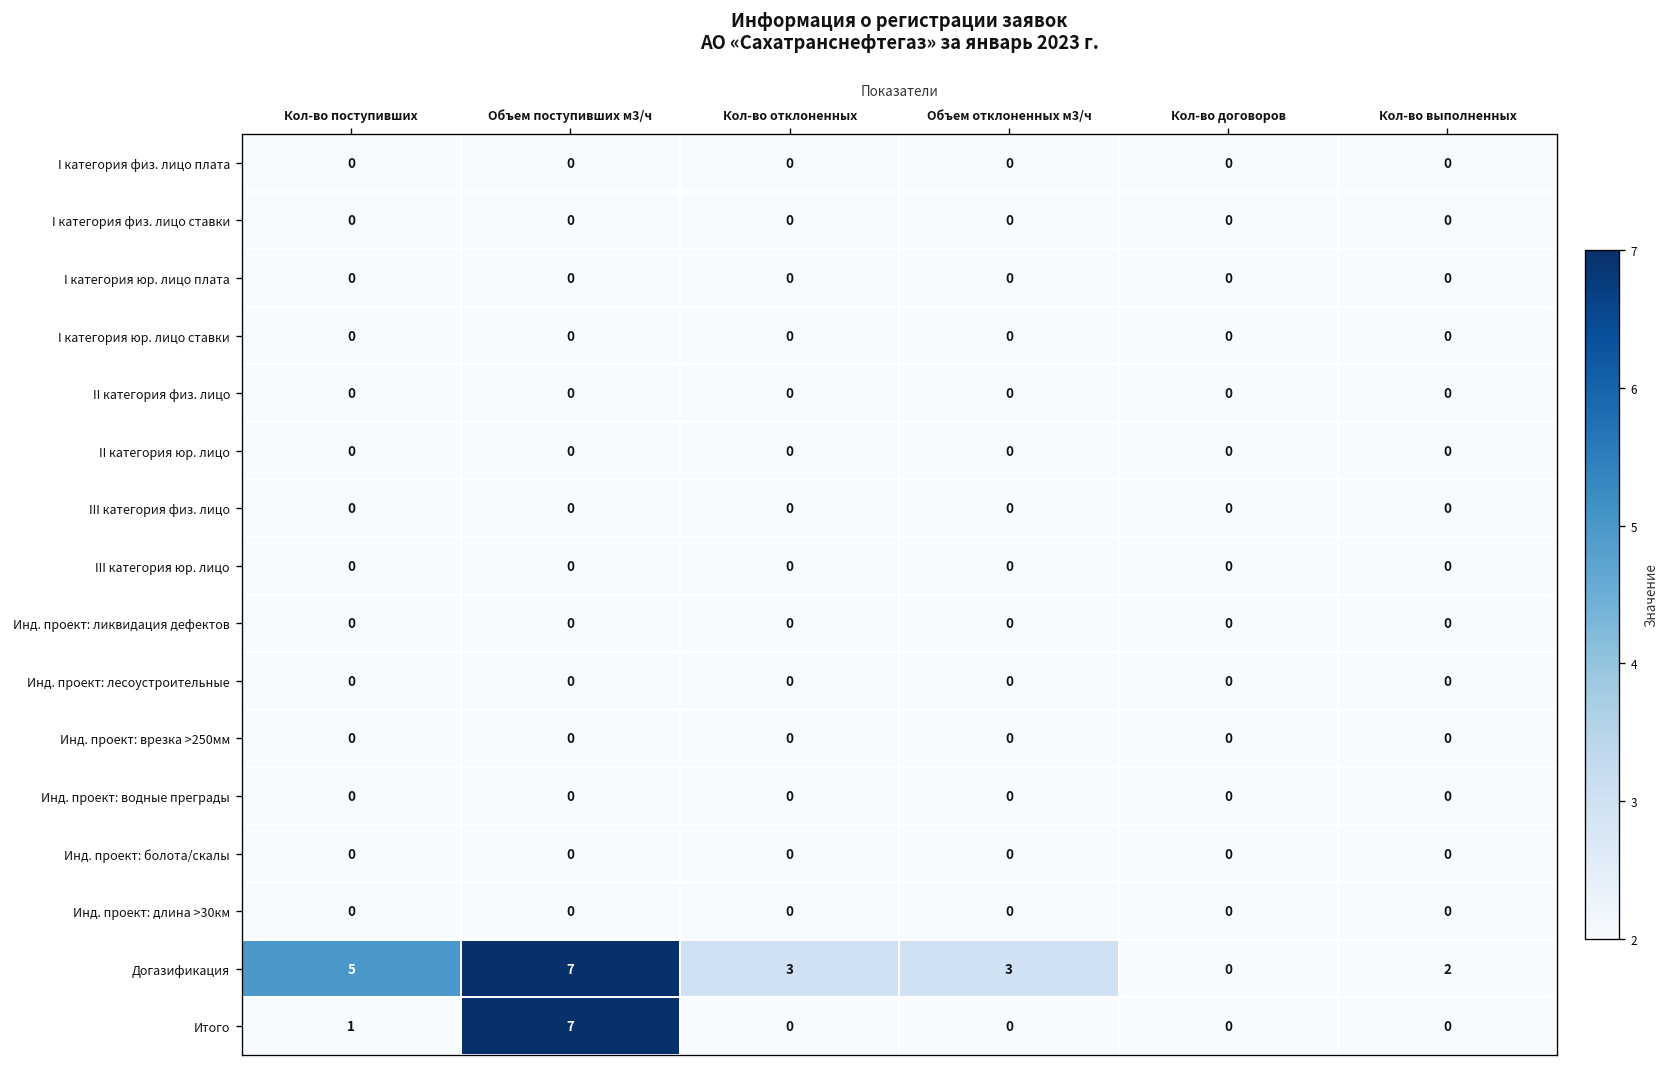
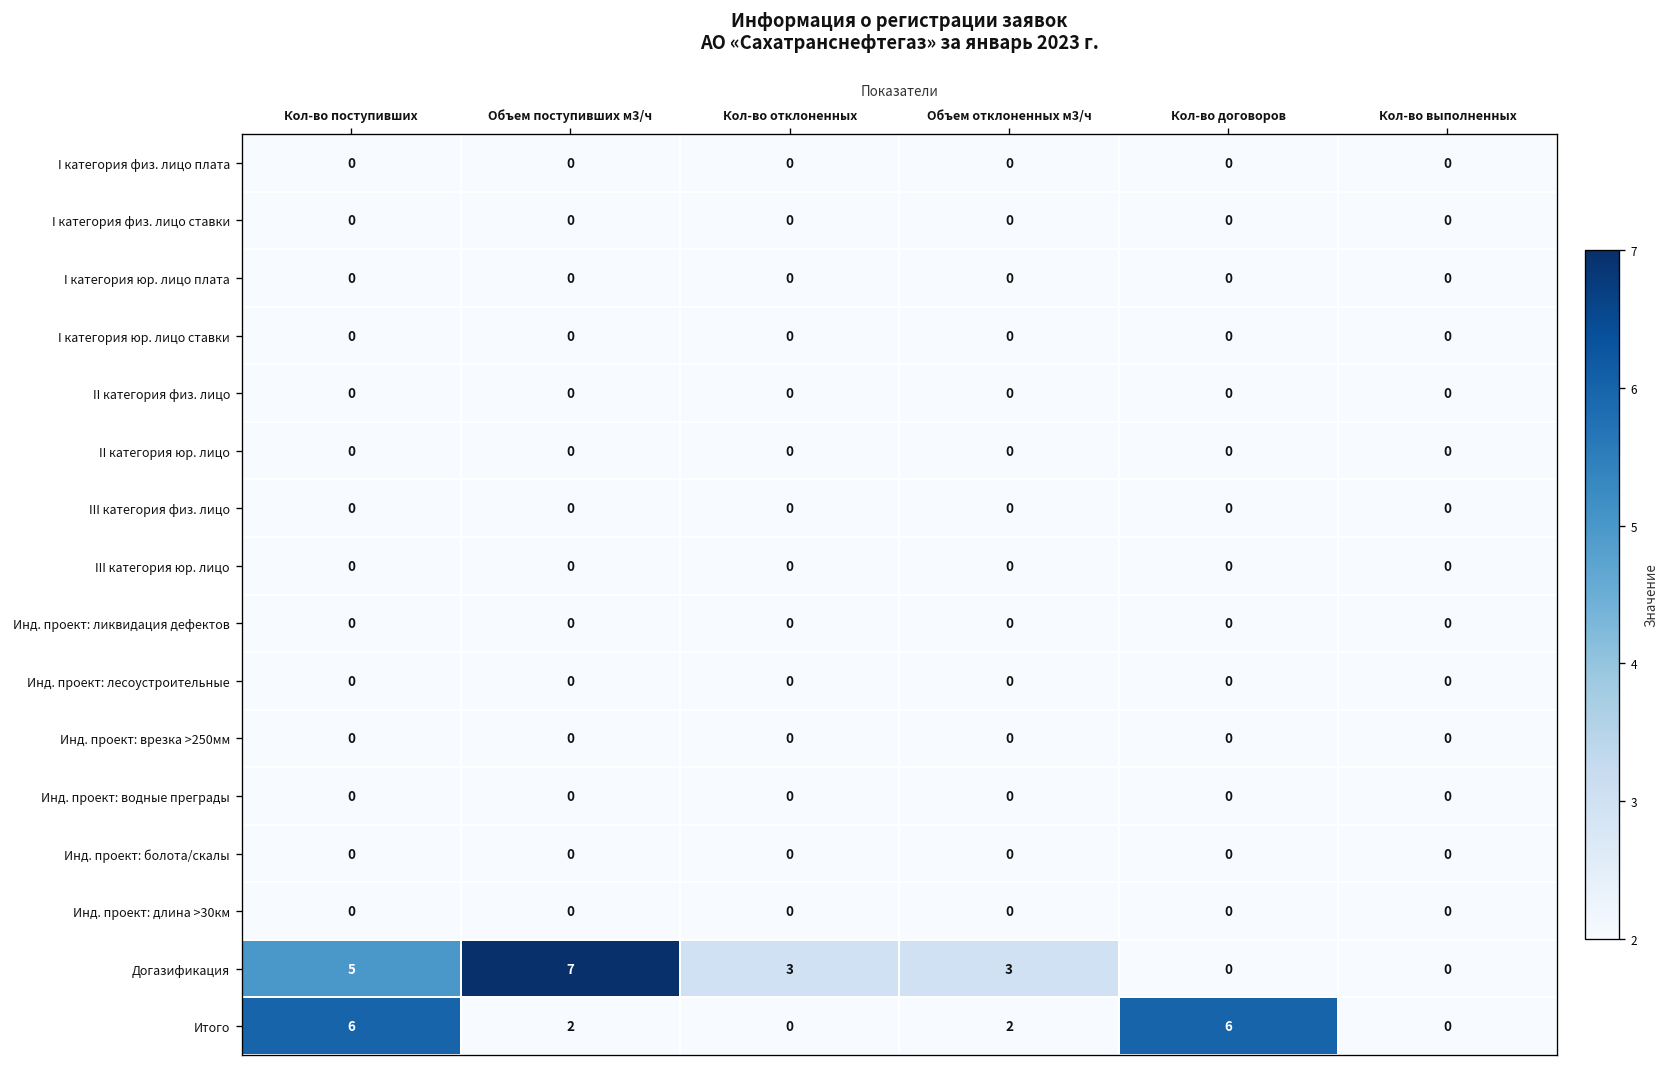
  {
    "I категория физ. лицо плата": {
      "Кол-во поступивших": 0,
      "Объем поступивших м3/ч": 0,
      "Кол-во отклоненных": 0,
      "Объем отклоненных м3/ч": 0,
      "Кол-во договоров": 0,
      "Кол-во выполненных": 0
    },
    "I категория физ. лицо ставки": {
      "Кол-во поступивших": 0,
      "Объем поступивших м3/ч": 0,
      "Кол-во отклоненных": 0,
      "Объем отклоненных м3/ч": 0,
      "Кол-во договоров": 0,
      "Кол-во выполненных": 0
    },
    "I категория юр. лицо плата": {
      "Кол-во поступивших": 0,
      "Объем поступивших м3/ч": 0,
      "Кол-во отклоненных": 0,
      "Объем отклоненных м3/ч": 0,
      "Кол-во договоров": 0,
      "Кол-во выполненных": 0
    },
    "I категория юр. лицо ставки": {
      "Кол-во поступивших": 0,
      "Объем поступивших м3/ч": 0,
      "Кол-во отклоненных": 0,
      "Объем отклоненных м3/ч": 0,
      "Кол-во договоров": 0,
      "Кол-во выполненных": 0
    },
    "II категория физ. лицо": {
      "Кол-во поступивших": 0,
      "Объем поступивших м3/ч": 0,
      "Кол-во отклоненных": 0,
      "Объем отклоненных м3/ч": 0,
      "Кол-во договоров": 0,
      "Кол-во выполненных": 0
    },
    "II категория юр. лицо": {
      "Кол-во поступивших": 0,
      "Объем поступивших м3/ч": 0,
      "Кол-во отклоненных": 0,
      "Объем отклоненных м3/ч": 0,
      "Кол-во договоров": 0,
      "Кол-во выполненных": 0
    },
    "III категория физ. лицо": {
      "Кол-во поступивших": 0,
      "Объем поступивших м3/ч": 0,
      "Кол-во отклоненных": 0,
      "Объем отклоненных м3/ч": 0,
      "Кол-во договоров": 0,
      "Кол-во выполненных": 0
    },
    "III категория юр. лицо": {
      "Кол-во поступивших": 0,
      "Объем поступивших м3/ч": 0,
      "Кол-во отклоненных": 0,
      "Объем отклоненных м3/ч": 0,
      "Кол-во договоров": 0,
      "Кол-во выполненных": 0
    },
    "Инд. проект: ликвидация дефектов": {
      "Кол-во поступивших": 0,
      "Объем поступивших м3/ч": 0,
      "Кол-во отклоненных": 0,
      "Объем отклоненных м3/ч": 0,
      "Кол-во договоров": 0,
      "Кол-во выполненных": 0
    },
    "Инд. проект: лесоустроительные": {
      "Кол-во поступивших": 0,
      "Объем поступивших м3/ч": 0,
      "Кол-во отклоненных": 0,
      "Объем отклоненных м3/ч": 0,
      "Кол-во договоров": 0,
      "Кол-во выполненных": 0
    },
    "Инд. проект: врезка >250мм": {
      "Кол-во поступивших": 0,
      "Объем поступивших м3/ч": 0,
      "Кол-во отклоненных": 0,
      "Объем отклоненных м3/ч": 0,
      "Кол-во договоров": 0,
      "Кол-во выполненных": 0
    },
    "Инд. проект: водные преграды": {
      "Кол-во поступивших": 0,
      "Объем поступивших м3/ч": 0,
      "Кол-во отклоненных": 0,
      "Объем отклоненных м3/ч": 0,
      "Кол-во договоров": 0,
      "Кол-во выполненных": 0
    },
    "Инд. проект: болота/скалы": {
      "Кол-во поступивших": 0,
      "Объем поступивших м3/ч": 0,
      "Кол-во отклоненных": 0,
      "Объем отклоненных м3/ч": 0,
      "Кол-во договоров": 0,
      "Кол-во выполненных": 0
    },
    "Инд. проект: длина >30км": {
      "Кол-во поступивших": 0,
      "Объем поступивших м3/ч": 0,
      "Кол-во отклоненных": 0,
      "Объем отклоненных м3/ч": 0,
      "Кол-во договоров": 0,
      "Кол-во выполненных": 0
    },
    "Догазификация": {
      "Кол-во поступивших": 5,
      "Объем поступивших м3/ч": 7,
      "Кол-во отклоненных": 3,
      "Объем отклоненных м3/ч": 3,
      "Кол-во договоров": 0,
-     "Кол-во выполненных": 2
+     "Кол-во выполненных": 0
    },
    "Итого": {
-     "Кол-во поступивших": 1,
-     "Объем поступивших м3/ч": 7,
+     "Кол-во поступивших": 6,
+     "Объем поступивших м3/ч": 2,
      "Кол-во отклоненных": 0,
-     "Объем отклоненных м3/ч": 0,
-     "Кол-во договоров": 0,
+     "Объем отклоненных м3/ч": 2,
+     "Кол-во договоров": 6,
      "Кол-во выполненных": 0
    }
  }
